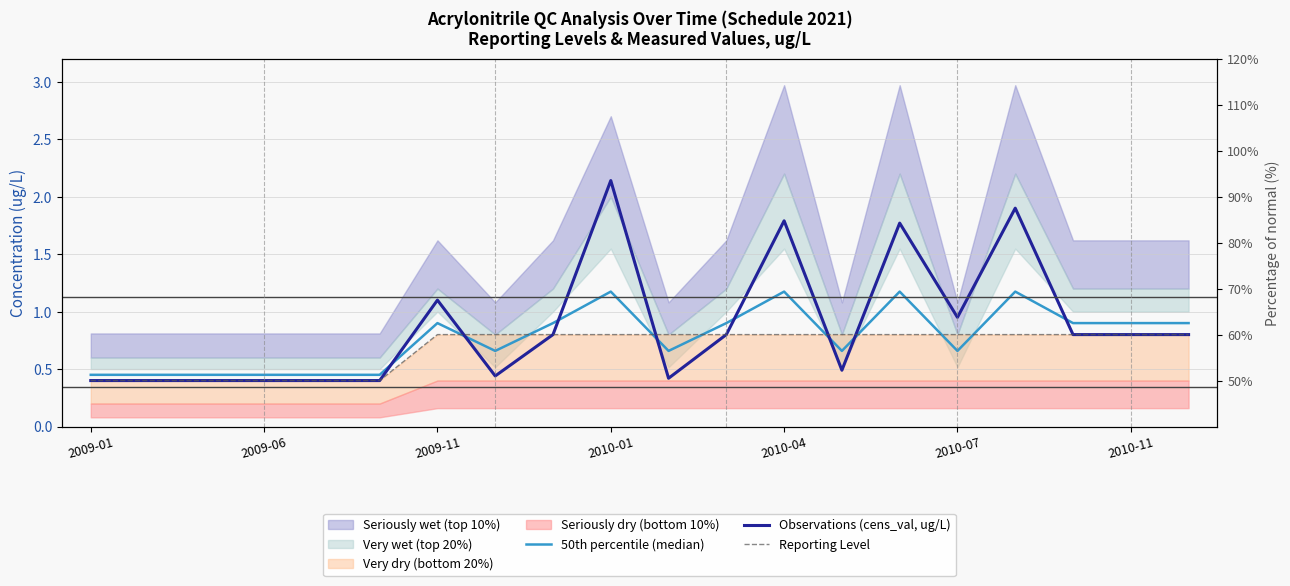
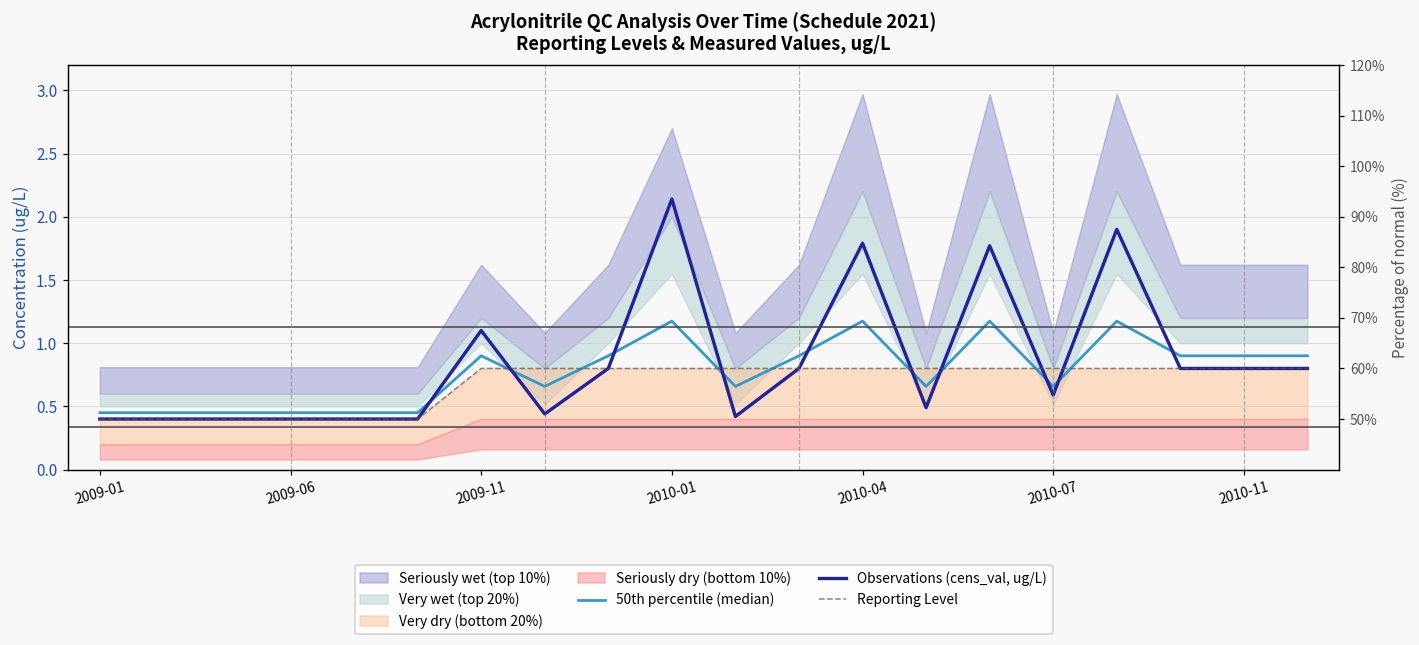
  {
    "50th percentile (median)": {
      "2009-01": 0.45,
      "2009-06": 0.45,
      "2009-11": 0.90,
      "2010-01": 1.17,
      "2010-04": 1.17,
      "2010-07": 0.66,
      "2010-11": 0.90
    },
    "Observations (cens_val, ug/L)": {
      "2009-11": 1.10,
      "2010-01": 2.14,
      "2010-04": 1.79,
-     "2010-07": 0.95
+     "2010-07": 0.59
    }
  }
